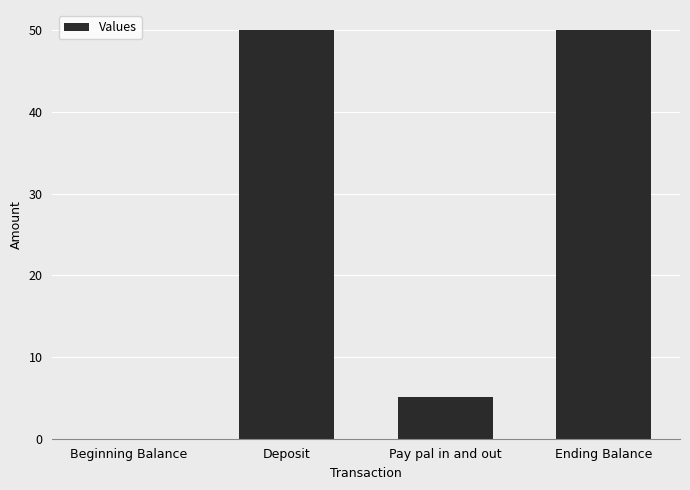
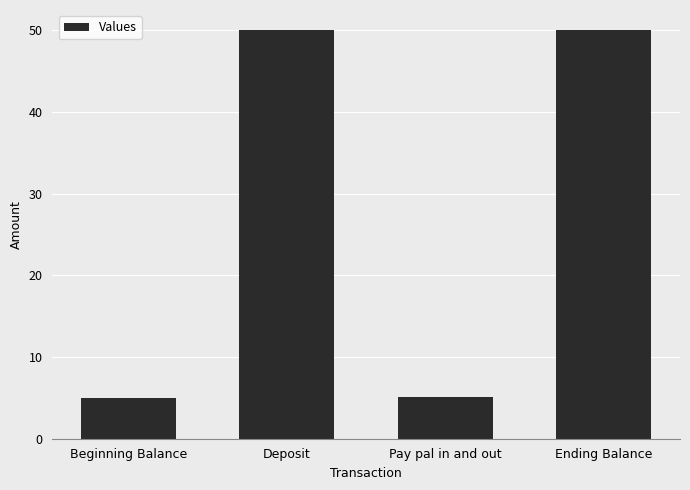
  {
-   "Beginning Balance": 0,
+   "Beginning Balance": 5,
    "Deposit": 50,
    "Pay pal in and out": 5,
    "Ending Balance": 50
  }
